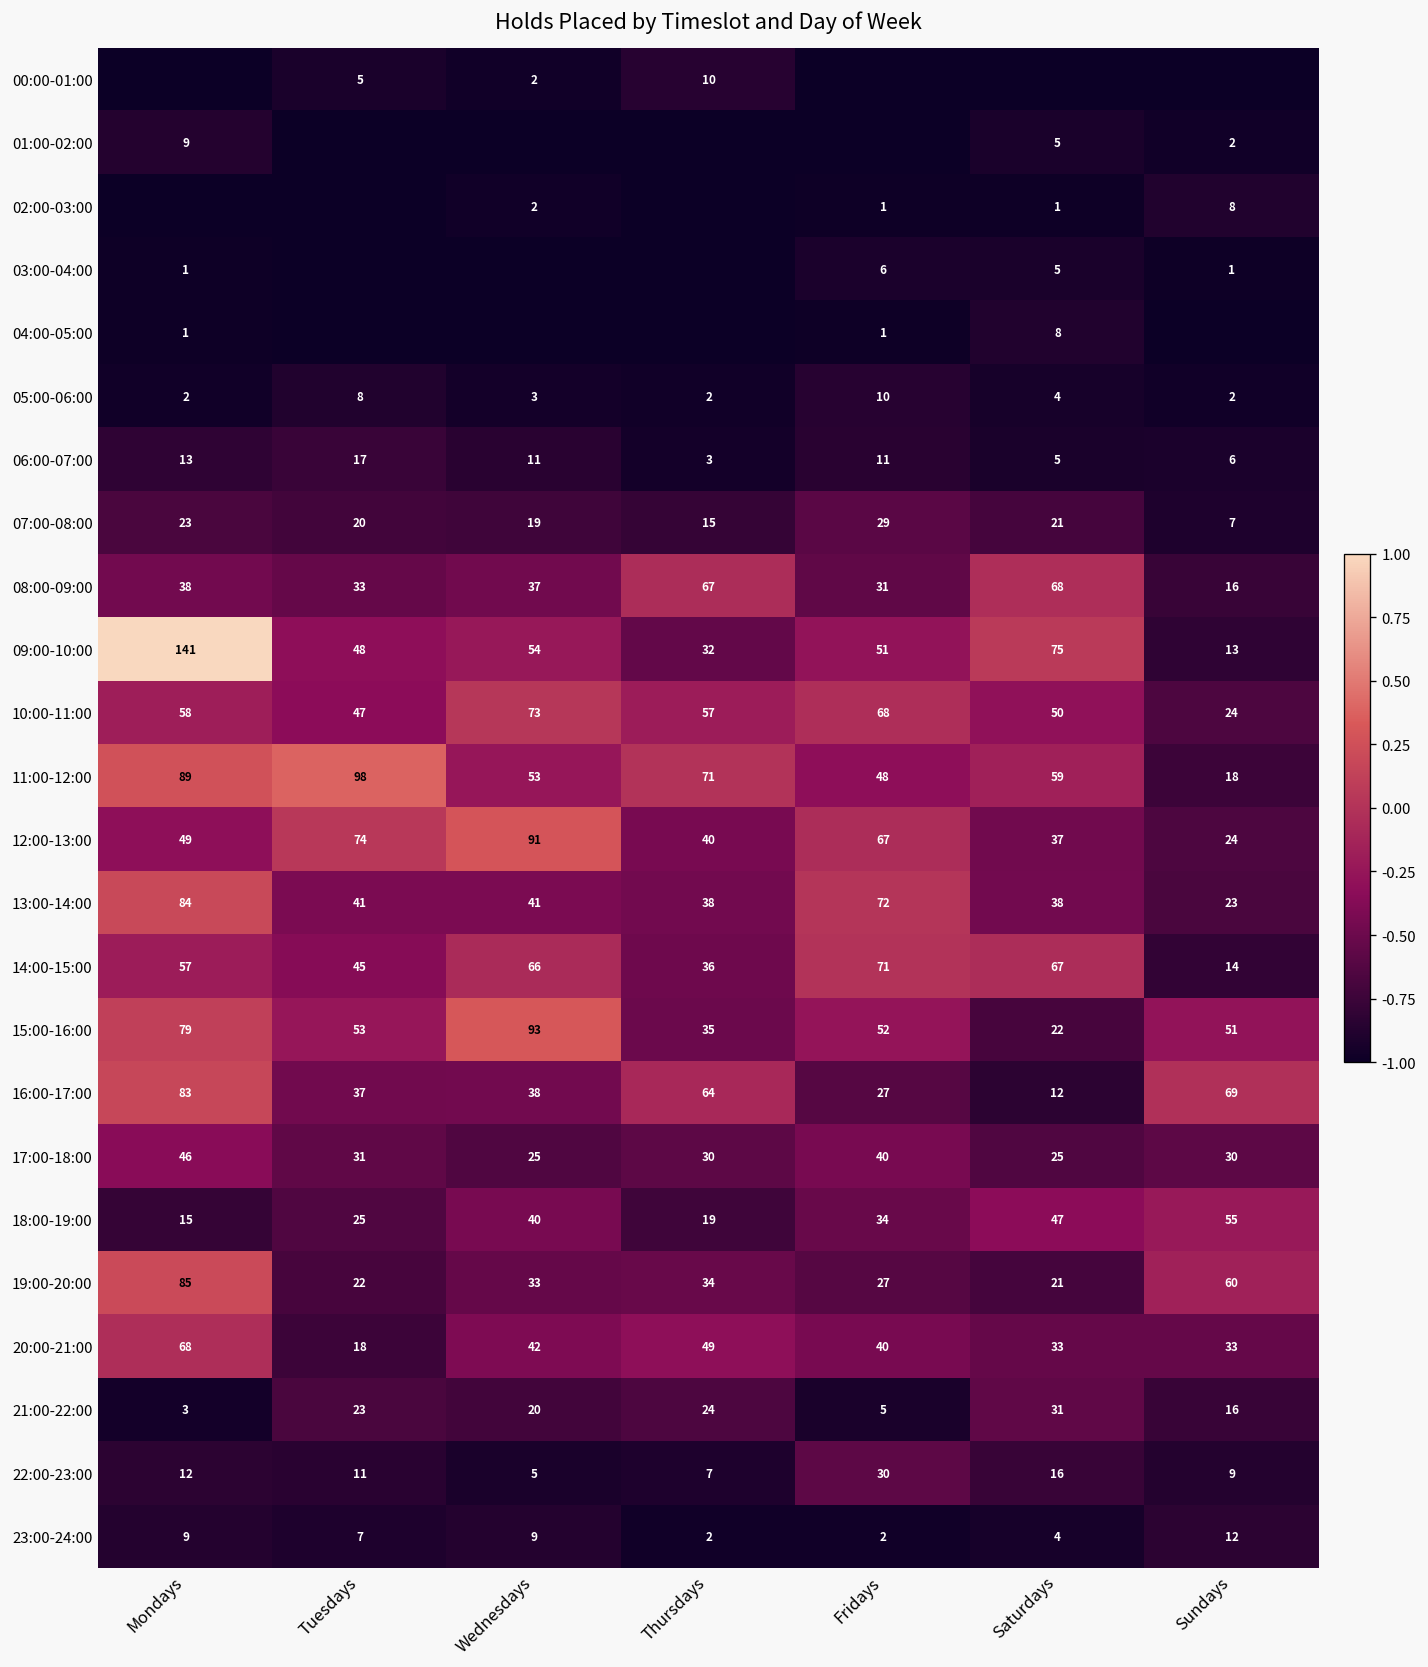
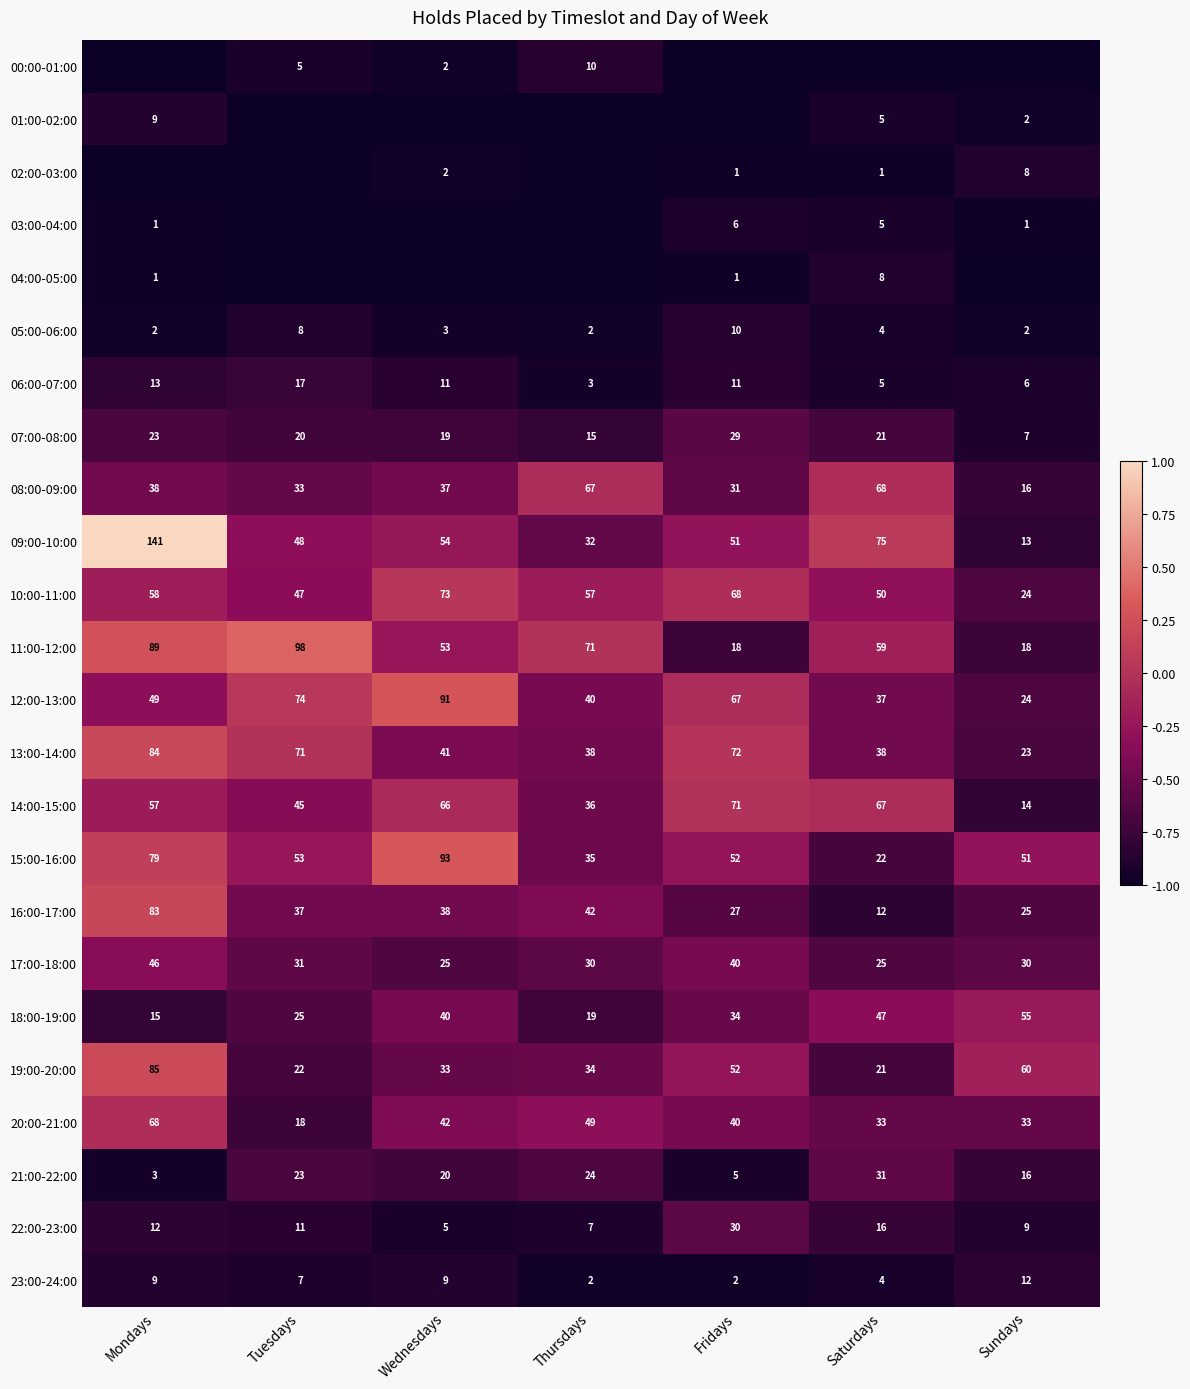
  {
    "00:00-01:00": {
      "Tuesdays": 5,
      "Wednesdays": 2,
      "Thursdays": 10
    },
    "01:00-02:00": {
      "Mondays": 9,
      "Saturdays": 5,
      "Sundays": 2
    },
    "02:00-03:00": {
      "Wednesdays": 2,
      "Fridays": 1,
      "Saturdays": 1,
      "Sundays": 8
    },
    "03:00-04:00": {
      "Mondays": 1,
      "Fridays": 6,
      "Saturdays": 5,
      "Sundays": 1
    },
    "04:00-05:00": {
      "Mondays": 1,
      "Fridays": 1,
      "Saturdays": 8
    },
    "05:00-06:00": {
      "Mondays": 2,
      "Tuesdays": 8,
      "Wednesdays": 3,
      "Thursdays": 2,
      "Fridays": 10,
      "Saturdays": 4,
      "Sundays": 2
    },
    "06:00-07:00": {
      "Mondays": 13,
      "Tuesdays": 17,
      "Wednesdays": 11,
      "Thursdays": 3,
      "Fridays": 11,
      "Saturdays": 5,
      "Sundays": 6
    },
    "07:00-08:00": {
      "Mondays": 23,
      "Tuesdays": 20,
      "Wednesdays": 19,
      "Thursdays": 15,
      "Fridays": 29,
      "Saturdays": 21,
      "Sundays": 7
    },
    "08:00-09:00": {
      "Mondays": 38,
      "Tuesdays": 33,
      "Wednesdays": 37,
      "Thursdays": 67,
      "Fridays": 31,
      "Saturdays": 68,
      "Sundays": 16
    },
    "09:00-10:00": {
      "Mondays": 141,
      "Tuesdays": 48,
      "Wednesdays": 54,
      "Thursdays": 32,
      "Fridays": 51,
      "Saturdays": 75,
      "Sundays": 13
    },
    "10:00-11:00": {
      "Mondays": 58,
      "Tuesdays": 47,
      "Wednesdays": 73,
      "Thursdays": 57,
      "Fridays": 68,
      "Saturdays": 50,
      "Sundays": 24
    },
    "11:00-12:00": {
      "Mondays": 89,
      "Tuesdays": 98,
      "Wednesdays": 53,
      "Thursdays": 71,
-     "Fridays": 48,
+     "Fridays": 18,
      "Saturdays": 59,
      "Sundays": 18
    },
    "12:00-13:00": {
      "Mondays": 49,
      "Tuesdays": 74,
      "Wednesdays": 91,
      "Thursdays": 40,
      "Fridays": 67,
      "Saturdays": 37,
      "Sundays": 24
    },
    "13:00-14:00": {
      "Mondays": 84,
-     "Tuesdays": 41,
+     "Tuesdays": 71,
      "Wednesdays": 41,
      "Thursdays": 38,
      "Fridays": 72,
      "Saturdays": 38,
      "Sundays": 23
    },
    "14:00-15:00": {
      "Mondays": 57,
      "Tuesdays": 45,
      "Wednesdays": 66,
      "Thursdays": 36,
      "Fridays": 71,
      "Saturdays": 67,
      "Sundays": 14
    },
    "15:00-16:00": {
      "Mondays": 79,
      "Tuesdays": 53,
      "Wednesdays": 93,
      "Thursdays": 35,
      "Fridays": 52,
      "Saturdays": 22,
      "Sundays": 51
    },
    "16:00-17:00": {
      "Mondays": 83,
      "Tuesdays": 37,
      "Wednesdays": 38,
-     "Thursdays": 64,
+     "Thursdays": 42,
      "Fridays": 27,
      "Saturdays": 12,
-     "Sundays": 69
+     "Sundays": 25
    },
    "17:00-18:00": {
      "Mondays": 46,
      "Tuesdays": 31,
      "Wednesdays": 25,
      "Thursdays": 30,
      "Fridays": 40,
      "Saturdays": 25,
      "Sundays": 30
    },
    "18:00-19:00": {
      "Mondays": 15,
      "Tuesdays": 25,
      "Wednesdays": 40,
      "Thursdays": 19,
      "Fridays": 34,
      "Saturdays": 47,
      "Sundays": 55
    },
    "19:00-20:00": {
      "Mondays": 85,
      "Tuesdays": 22,
      "Wednesdays": 33,
      "Thursdays": 34,
-     "Fridays": 27,
+     "Fridays": 52,
      "Saturdays": 21,
      "Sundays": 60
    },
    "20:00-21:00": {
      "Mondays": 68,
      "Tuesdays": 18,
      "Wednesdays": 42,
      "Thursdays": 49,
      "Fridays": 40,
      "Saturdays": 33,
      "Sundays": 33
    },
    "21:00-22:00": {
      "Mondays": 3,
      "Tuesdays": 23,
      "Wednesdays": 20,
      "Thursdays": 24,
      "Fridays": 5,
      "Saturdays": 31,
      "Sundays": 16
    },
    "22:00-23:00": {
      "Mondays": 12,
      "Tuesdays": 11,
      "Wednesdays": 5,
      "Thursdays": 7,
      "Fridays": 30,
      "Saturdays": 16,
      "Sundays": 9
    },
    "23:00-24:00": {
      "Mondays": 9,
      "Tuesdays": 7,
      "Wednesdays": 9,
      "Thursdays": 2,
      "Fridays": 2,
      "Saturdays": 4,
      "Sundays": 12
    }
  }
